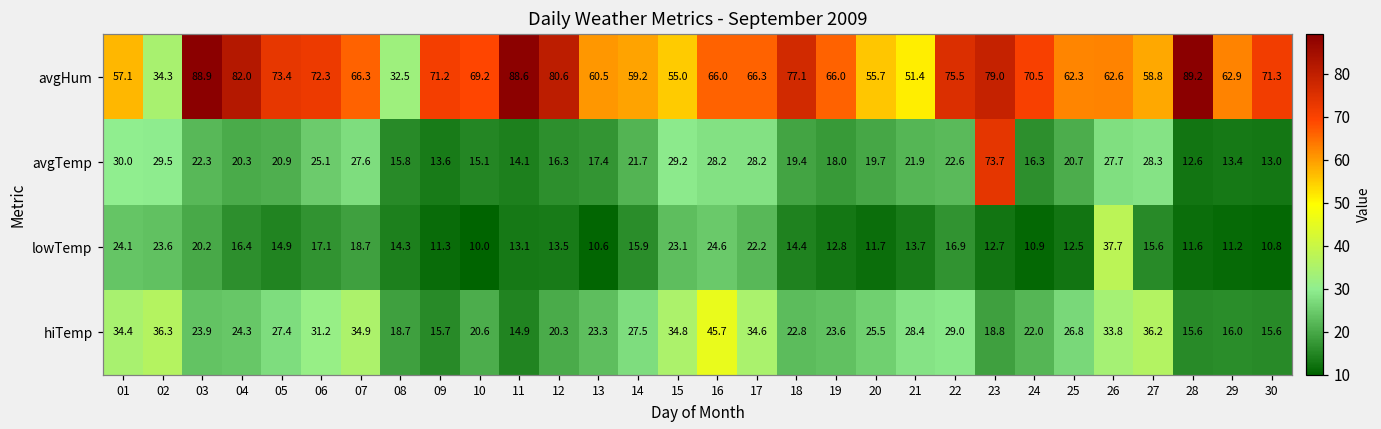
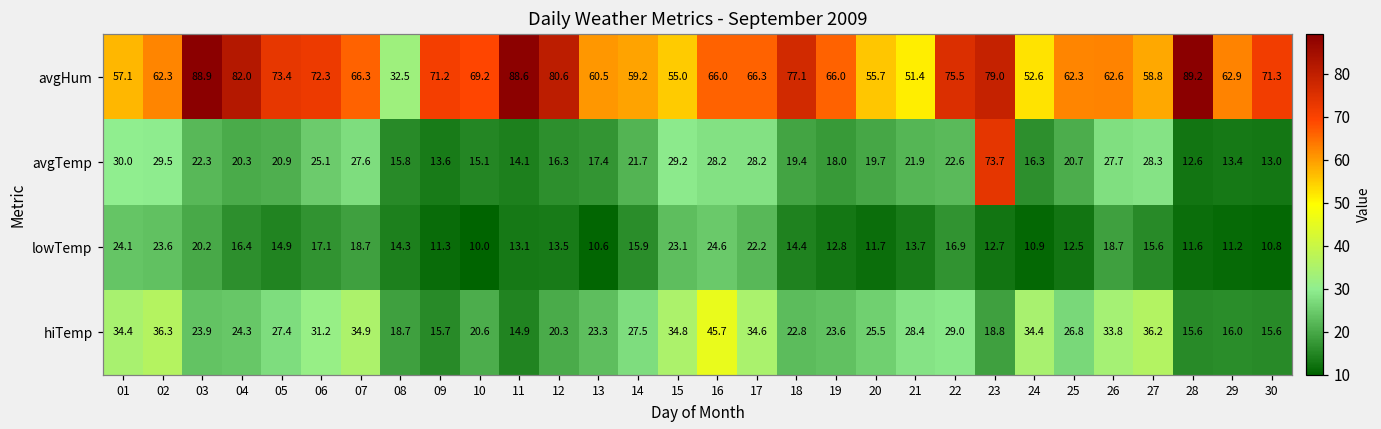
  {
    "avgHum": {
      "01": 57.1,
-     "02": 34.3,
+     "02": 62.3,
      "03": 88.9,
      "04": 82.0,
      "05": 73.4,
      "06": 72.3,
      "07": 66.3,
      "08": 32.5,
      "09": 71.2,
      "10": 69.2,
      "11": 88.6,
      "12": 80.6,
      "13": 60.5,
      "14": 59.2,
      "15": 55.0,
      "16": 66.0,
      "17": 66.3,
      "18": 77.1,
      "19": 66.0,
      "20": 55.7,
      "21": 51.4,
      "22": 75.5,
      "23": 79.0,
-     "24": 70.5,
+     "24": 52.6,
      "25": 62.3,
      "26": 62.6,
      "27": 58.8,
      "28": 89.2,
      "29": 62.9,
      "30": 71.3
    },
    "avgTemp": {
      "01": 30.0,
      "02": 29.5,
      "03": 22.3,
      "04": 20.3,
      "05": 20.9,
      "06": 25.1,
      "07": 27.6,
      "08": 15.8,
      "09": 13.6,
      "10": 15.1,
      "11": 14.1,
      "12": 16.3,
      "13": 17.4,
      "14": 21.7,
      "15": 29.2,
      "16": 28.2,
      "17": 28.2,
      "18": 19.4,
      "19": 18.0,
      "20": 19.7,
      "21": 21.9,
      "22": 22.6,
      "23": 73.7,
      "24": 16.3,
      "25": 20.7,
      "26": 27.7,
      "27": 28.3,
      "28": 12.6,
      "29": 13.4,
      "30": 13.0
    },
    "lowTemp": {
      "01": 24.1,
      "02": 23.6,
      "03": 20.2,
      "04": 16.4,
      "05": 14.9,
      "06": 17.1,
      "07": 18.7,
      "08": 14.3,
      "09": 11.3,
      "10": 10.0,
      "11": 13.1,
      "12": 13.5,
      "13": 10.6,
      "14": 15.9,
      "15": 23.1,
      "16": 24.6,
      "17": 22.2,
      "18": 14.4,
      "19": 12.8,
      "20": 11.7,
      "21": 13.7,
      "22": 16.9,
      "23": 12.7,
      "24": 10.9,
      "25": 12.5,
-     "26": 37.7,
+     "26": 18.7,
      "27": 15.6,
      "28": 11.6,
      "29": 11.2,
      "30": 10.8
    },
    "hiTemp": {
      "01": 34.4,
      "02": 36.3,
      "03": 23.9,
      "04": 24.3,
      "05": 27.4,
      "06": 31.2,
      "07": 34.9,
      "08": 18.7,
      "09": 15.7,
      "10": 20.6,
      "11": 14.9,
      "12": 20.3,
      "13": 23.3,
      "14": 27.5,
      "15": 34.8,
      "16": 45.7,
      "17": 34.6,
      "18": 22.8,
      "19": 23.6,
      "20": 25.5,
      "21": 28.4,
      "22": 29.0,
      "23": 18.8,
-     "24": 22.0,
+     "24": 34.4,
      "25": 26.8,
      "26": 33.8,
      "27": 36.2,
      "28": 15.6,
      "29": 16.0,
      "30": 15.6
    }
  }
